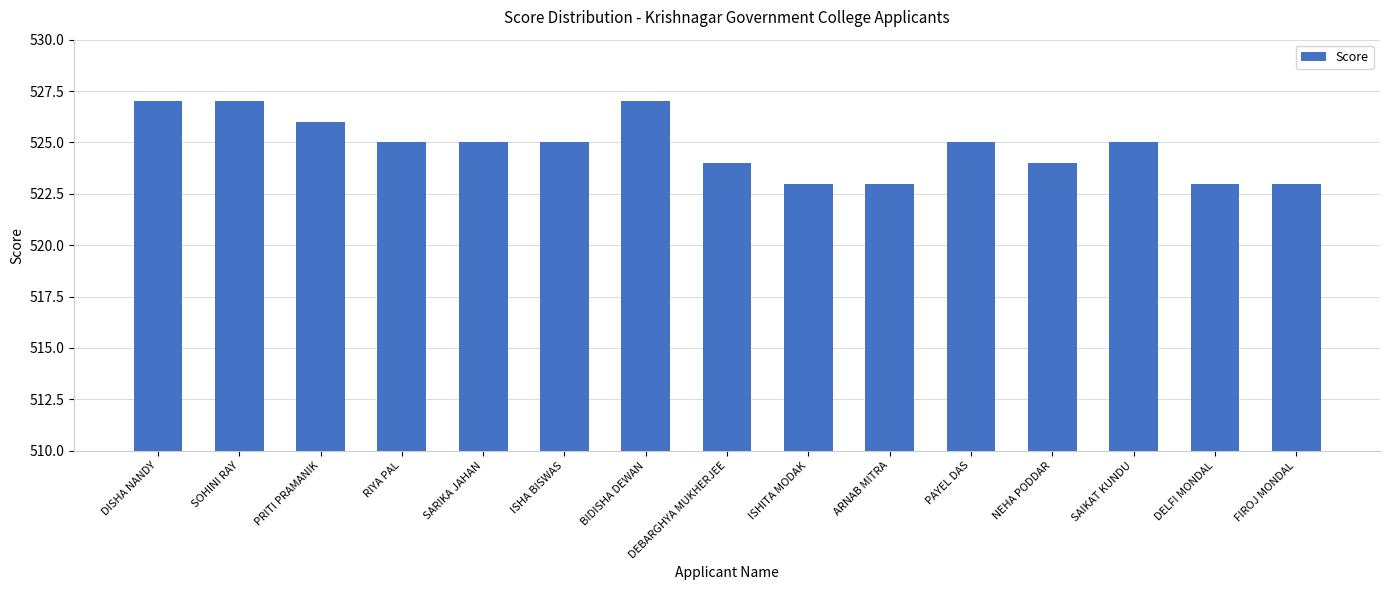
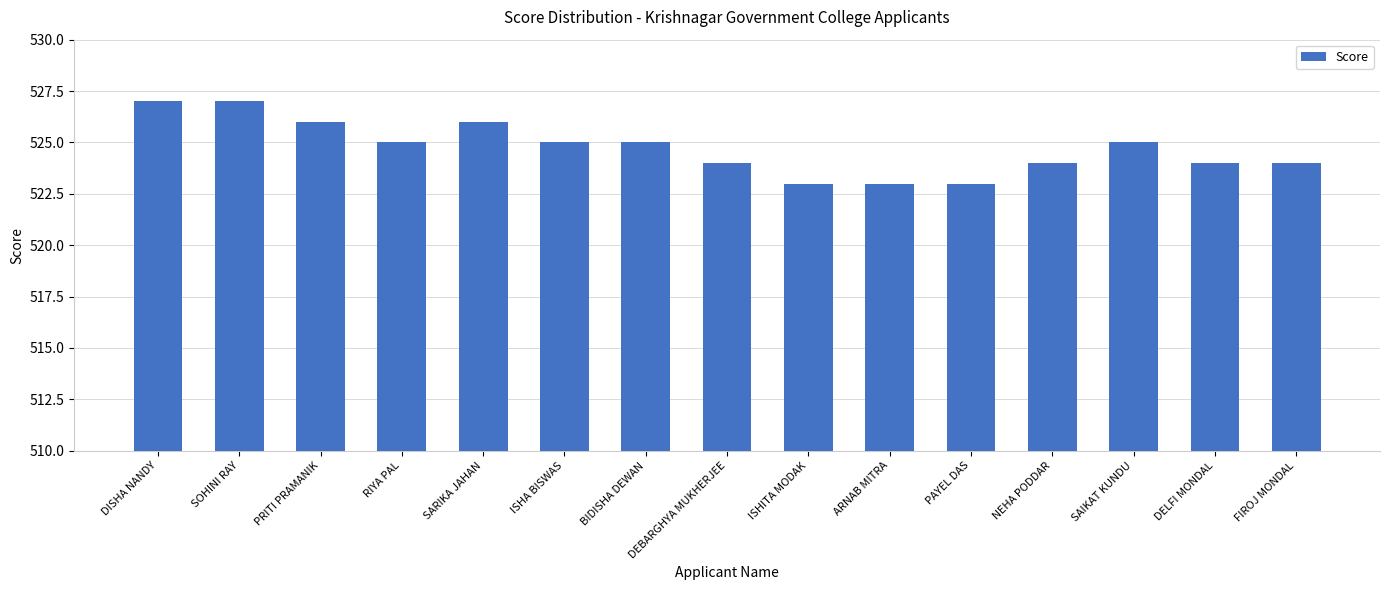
  {
    "DISHA NANDY": 527,
    "SOHINI RAY": 527,
    "PRITI PRAMANIK": 526,
    "RIYA PAL": 525,
-   "SARIKA JAHAN": 525,
+   "SARIKA JAHAN": 526,
    "ISHA BISWAS": 525,
-   "BIDISHA DEWAN": 527,
+   "BIDISHA DEWAN": 525,
    "DEBARGHYA MUKHERJEE": 524,
    "ISHITA MODAK": 523,
    "ARNAB MITRA": 523,
-   "PAYEL DAS": 525,
+   "PAYEL DAS": 523,
    "NEHA PODDAR": 524,
    "SAIKAT KUNDU": 525,
-   "DELFI MONDAL": 523,
-   "FIROJ MONDAL": 523
+   "DELFI MONDAL": 524,
+   "FIROJ MONDAL": 524
  }
